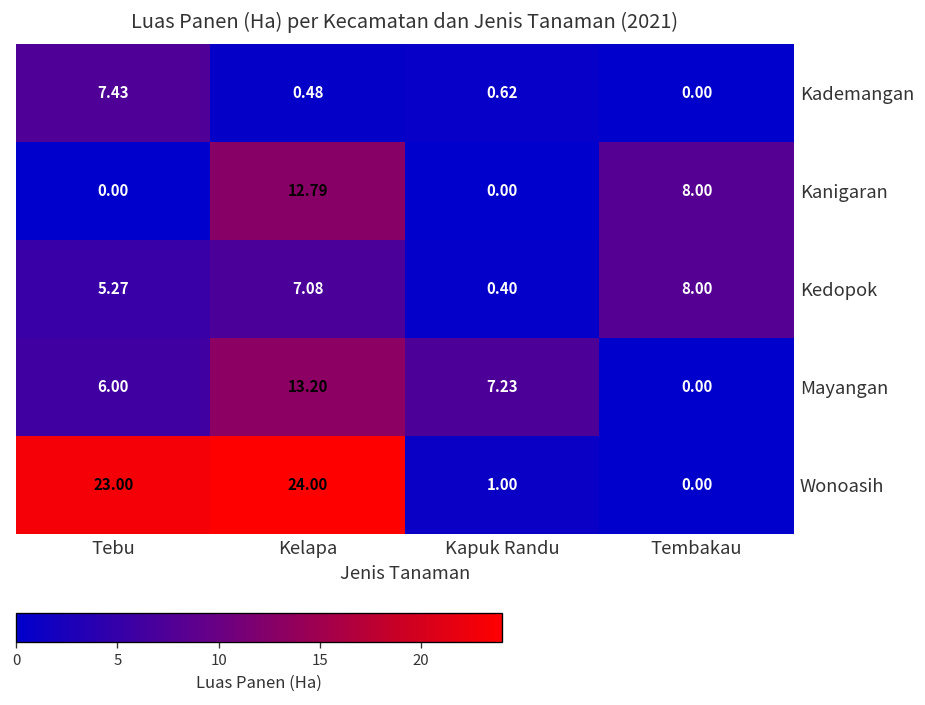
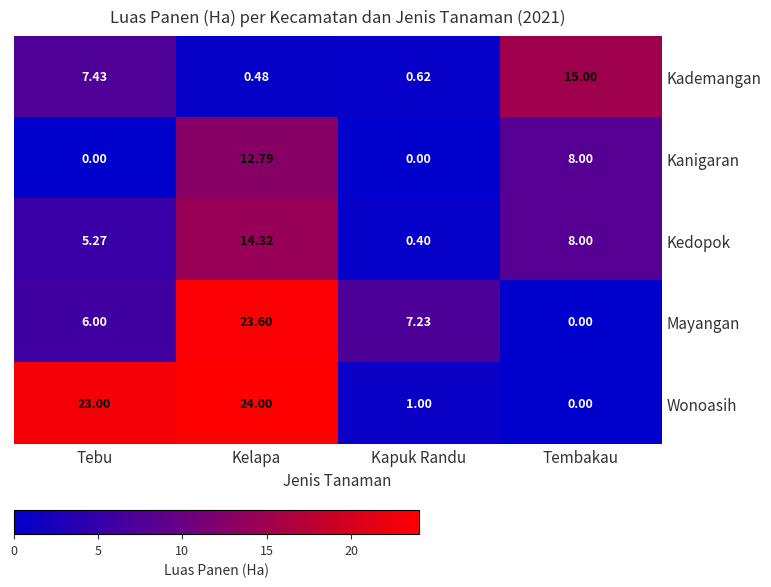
  {
    "Kademangan": {
      "Tebu": 7.43,
      "Kelapa": 0.48,
      "Kapuk Randu": 0.62,
-     "Tembakau": 0.00
+     "Tembakau": 15.00
    },
    "Kanigaran": {
      "Tebu": 0.00,
      "Kelapa": 12.79,
      "Kapuk Randu": 0.00,
      "Tembakau": 8.00
    },
    "Kedopok": {
      "Tebu": 5.27,
-     "Kelapa": 7.08,
+     "Kelapa": 14.32,
      "Kapuk Randu": 0.40,
      "Tembakau": 8.00
    },
    "Mayangan": {
      "Tebu": 6.00,
-     "Kelapa": 13.20,
+     "Kelapa": 23.60,
      "Kapuk Randu": 7.23,
      "Tembakau": 0.00
    },
    "Wonoasih": {
      "Tebu": 23.00,
      "Kelapa": 24.00,
      "Kapuk Randu": 1.00,
      "Tembakau": 0.00
    }
  }
